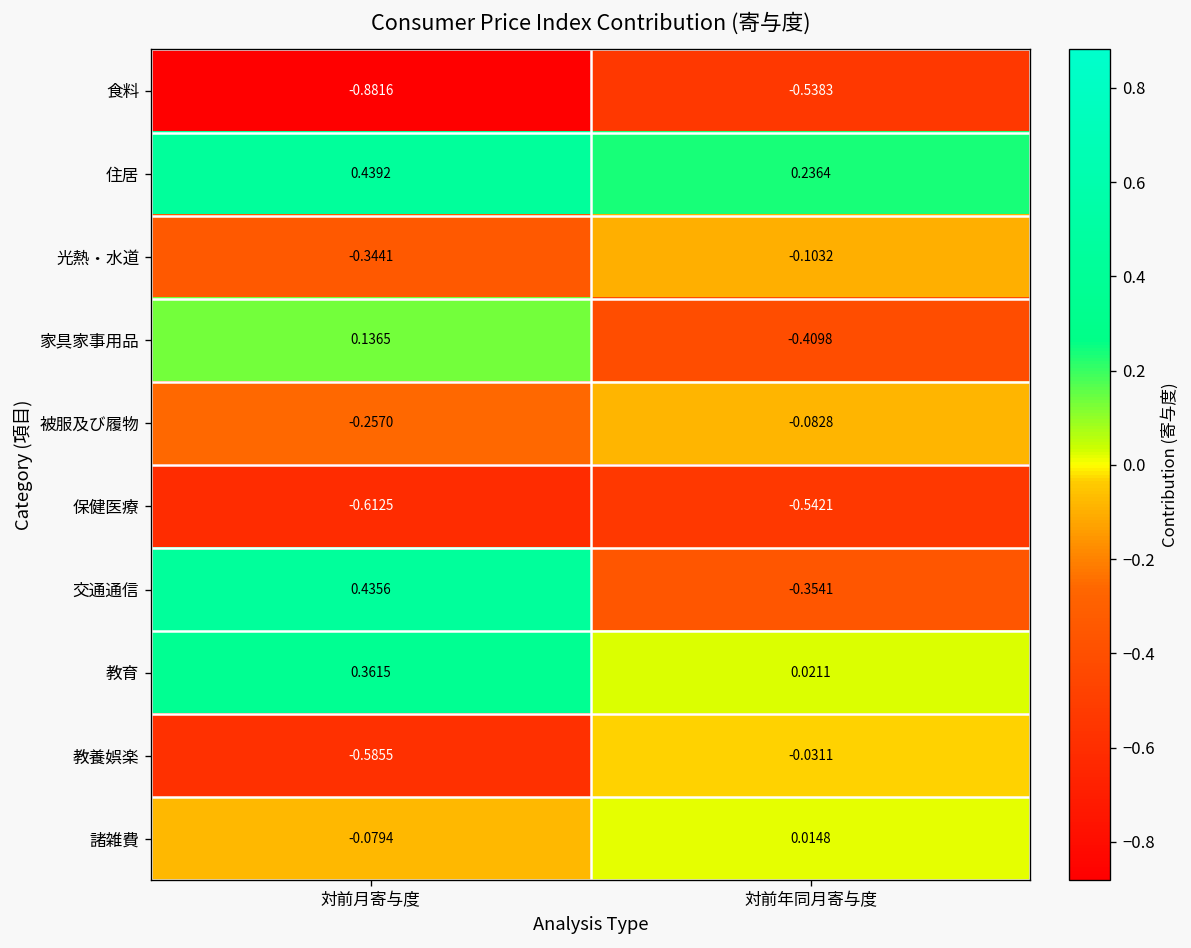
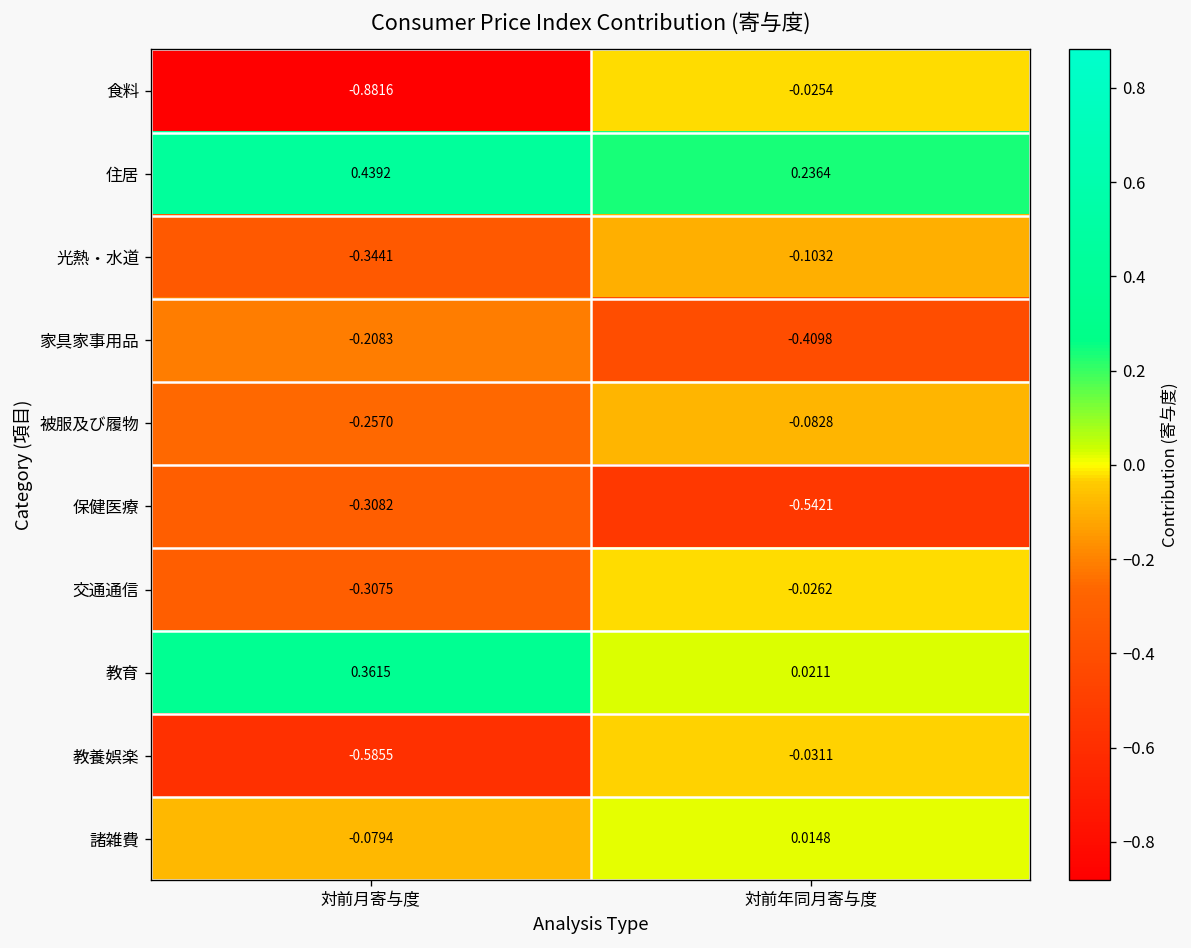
  {
    "食料": {
      "対前月寄与度": -0.8816,
-     "対前年同月寄与度": -0.5383
+     "対前年同月寄与度": -0.0254
    },
    "住居": {
      "対前月寄与度": 0.4392,
      "対前年同月寄与度": 0.2364
    },
    "光熱・水道": {
      "対前月寄与度": -0.3441,
      "対前年同月寄与度": -0.1032
    },
    "家具家事用品": {
-     "対前月寄与度": 0.1365,
+     "対前月寄与度": -0.2083,
      "対前年同月寄与度": -0.4098
    },
    "被服及び履物": {
      "対前月寄与度": -0.2570,
      "対前年同月寄与度": -0.0828
    },
    "保健医療": {
-     "対前月寄与度": -0.6125,
+     "対前月寄与度": -0.3082,
      "対前年同月寄与度": -0.5421
    },
    "交通通信": {
-     "対前月寄与度": 0.4356,
-     "対前年同月寄与度": -0.3541
+     "対前月寄与度": -0.3075,
+     "対前年同月寄与度": -0.0262
    },
    "教育": {
      "対前月寄与度": 0.3615,
      "対前年同月寄与度": 0.0211
    },
    "教養娯楽": {
      "対前月寄与度": -0.5855,
      "対前年同月寄与度": -0.0311
    },
    "諸雑費": {
      "対前月寄与度": -0.0794,
      "対前年同月寄与度": 0.0148
    }
  }
